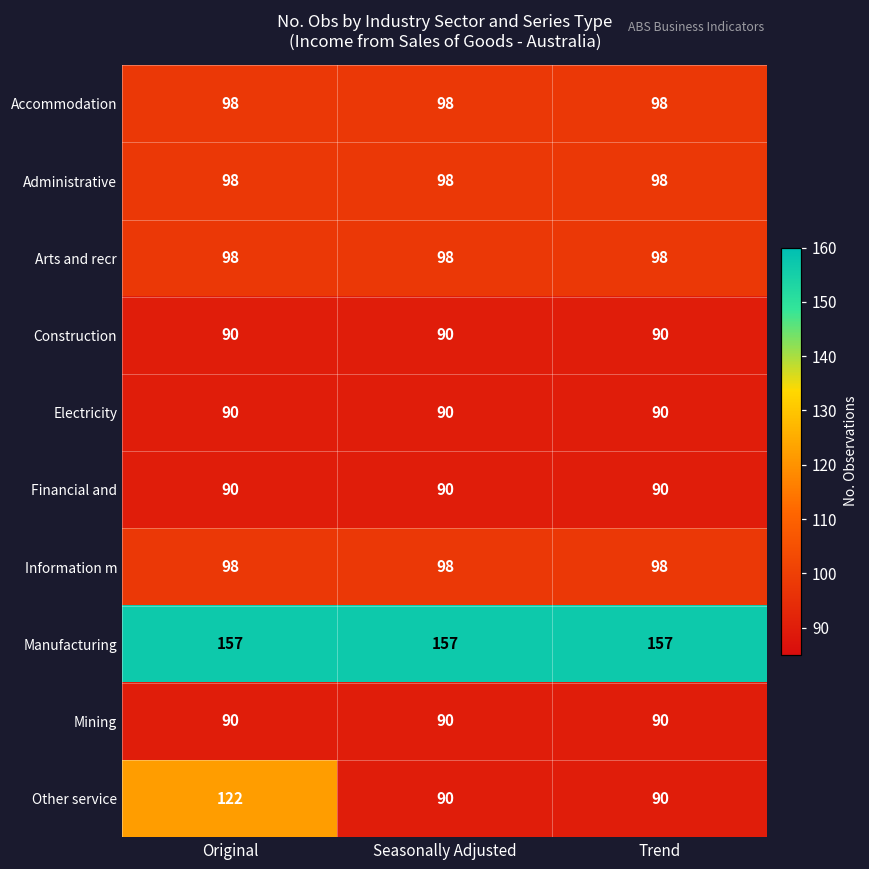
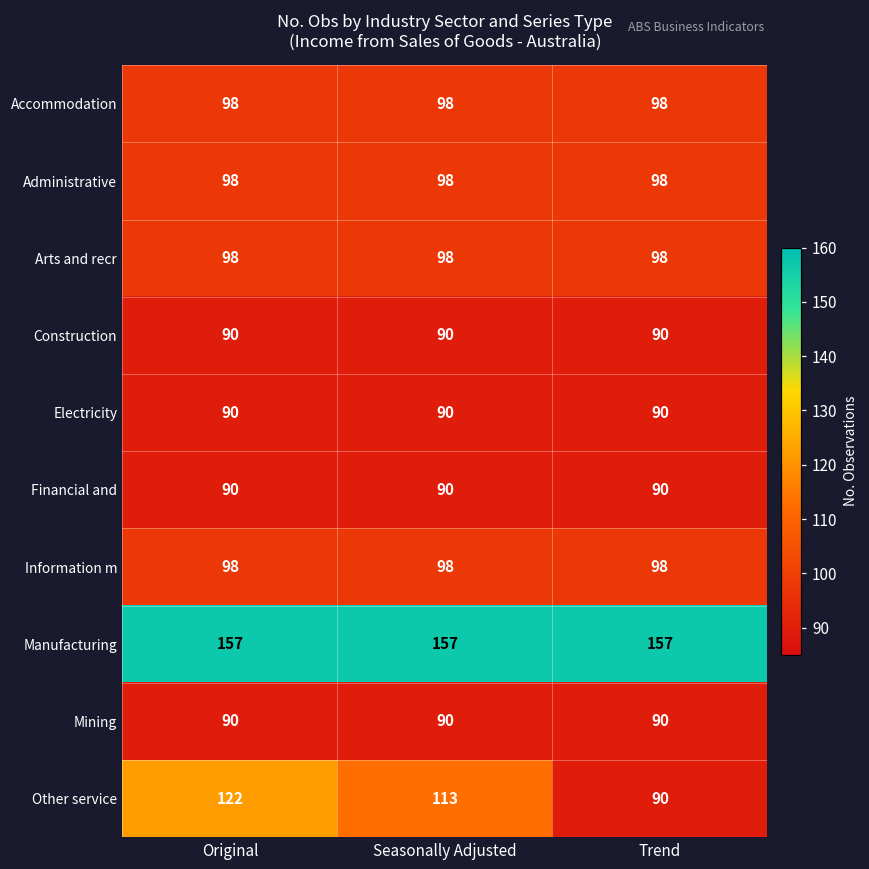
  {
    "Accommodation": {
      "Original": 98,
      "Seasonally Adjusted": 98,
      "Trend": 98
    },
    "Administrative": {
      "Original": 98,
      "Seasonally Adjusted": 98,
      "Trend": 98
    },
    "Arts and recr": {
      "Original": 98,
      "Seasonally Adjusted": 98,
      "Trend": 98
    },
    "Construction": {
      "Original": 90,
      "Seasonally Adjusted": 90,
      "Trend": 90
    },
    "Electricity": {
      "Original": 90,
      "Seasonally Adjusted": 90,
      "Trend": 90
    },
    "Financial and": {
      "Original": 90,
      "Seasonally Adjusted": 90,
      "Trend": 90
    },
    "Information m": {
      "Original": 98,
      "Seasonally Adjusted": 98,
      "Trend": 98
    },
    "Manufacturing": {
      "Original": 157,
      "Seasonally Adjusted": 157,
      "Trend": 157
    },
    "Mining": {
      "Original": 90,
      "Seasonally Adjusted": 90,
      "Trend": 90
    },
    "Other service": {
      "Original": 122,
-     "Seasonally Adjusted": 90,
+     "Seasonally Adjusted": 113,
      "Trend": 90
    }
  }
